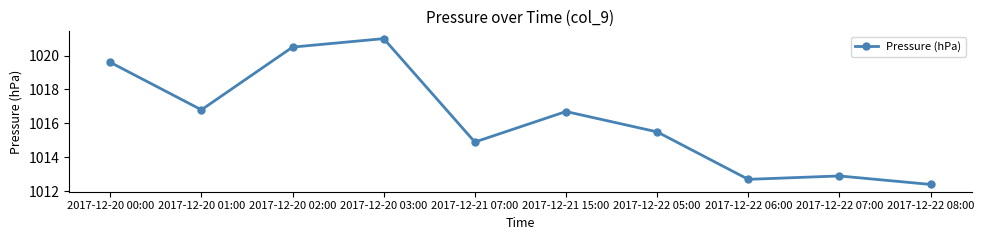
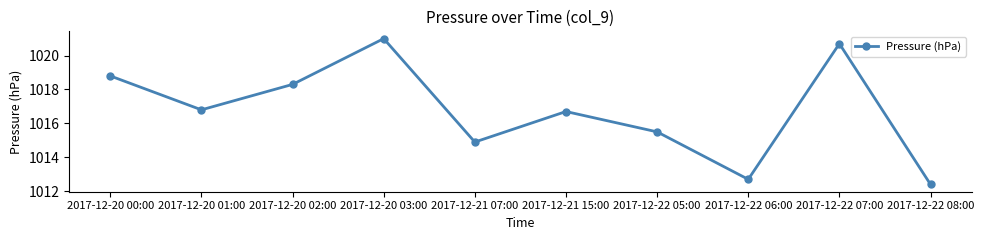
  {
-   "2017-12-20 00:00": 1019.6,
+   "2017-12-20 00:00": 1018.8,
    "2017-12-20 01:00": 1016.8,
-   "2017-12-20 02:00": 1020.5,
+   "2017-12-20 02:00": 1018.3,
    "2017-12-20 03:00": 1021.0,
    "2017-12-21 07:00": 1014.9,
    "2017-12-21 15:00": 1016.7,
    "2017-12-22 05:00": 1015.5,
    "2017-12-22 06:00": 1012.7,
-   "2017-12-22 07:00": 1012.9,
+   "2017-12-22 07:00": 1020.7,
    "2017-12-22 08:00": 1012.4
  }
